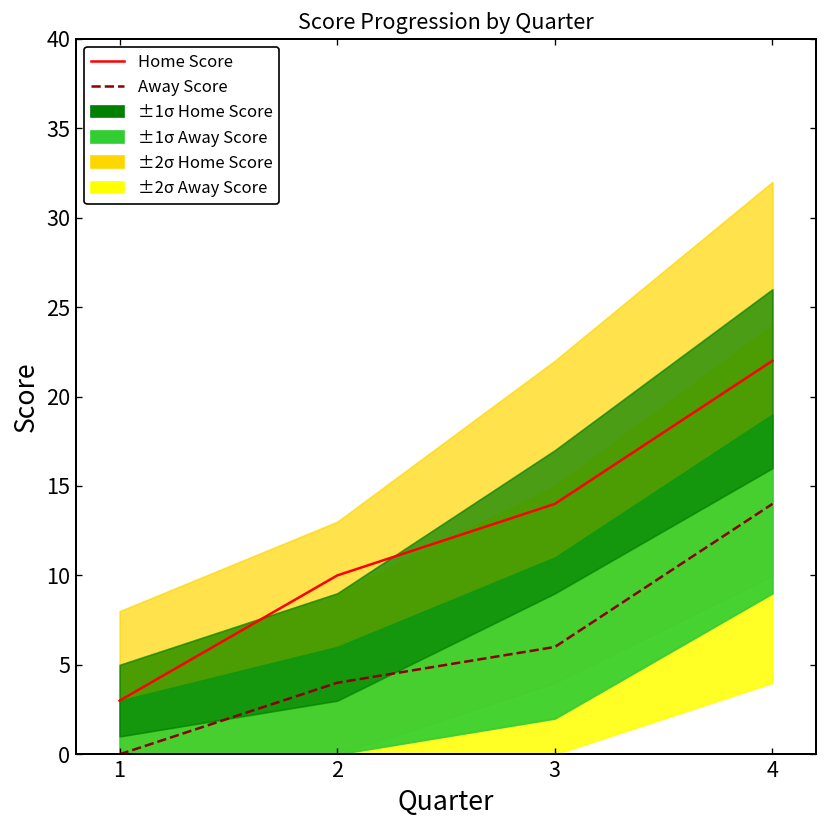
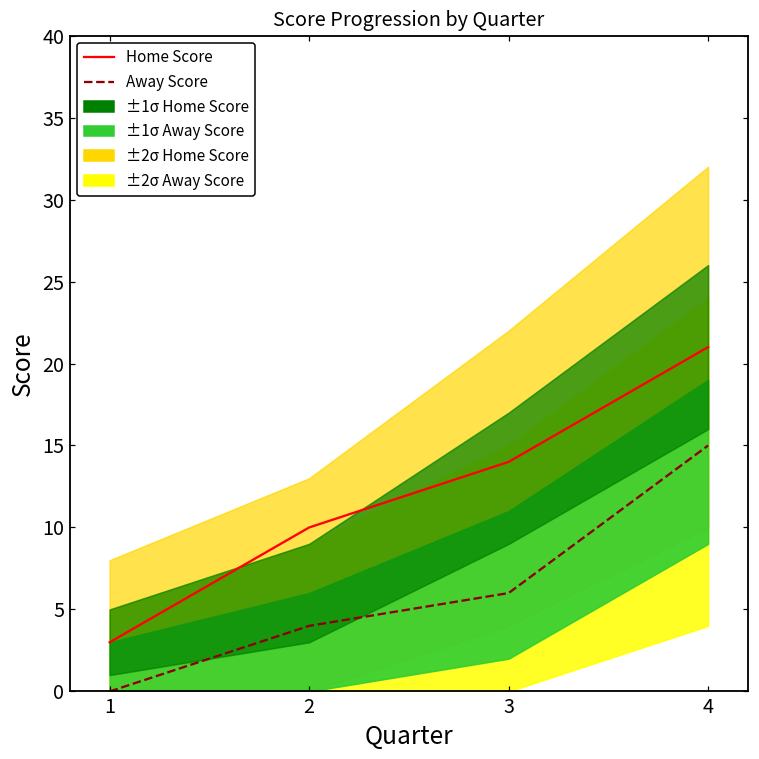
  {
    "Home Score": {
      "2": 10,
      "3": 14,
-     "4": 22
+     "4": 21
    },
    "Away Score": {
      "1": 0,
      "2": 4,
      "3": 6,
-     "4": 14
+     "4": 15
    }
  }
